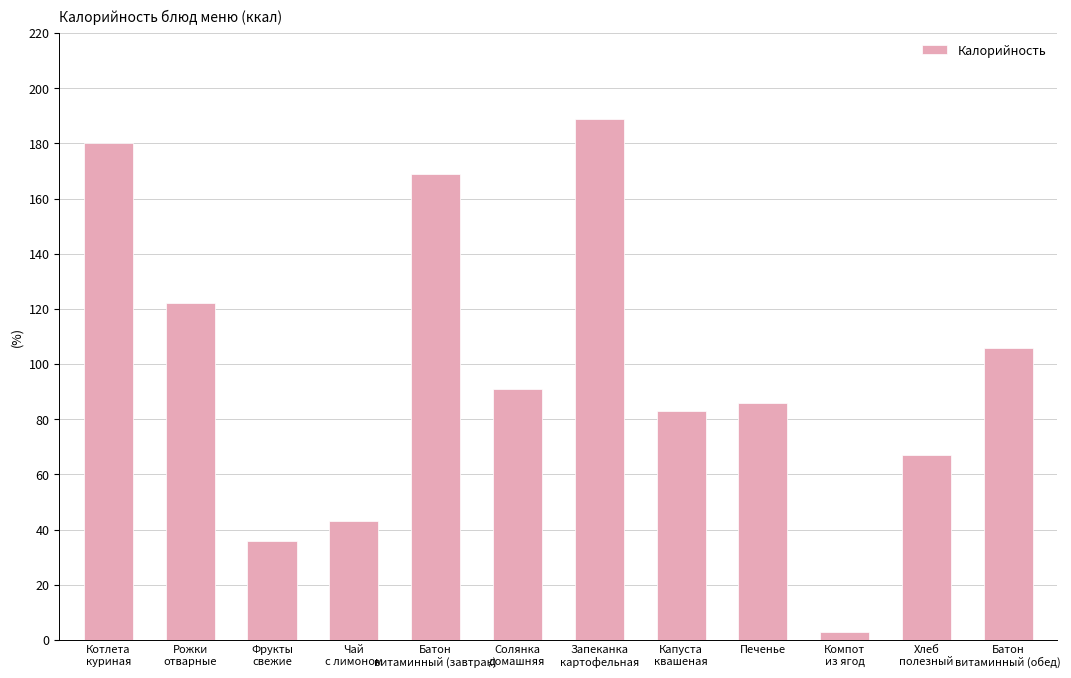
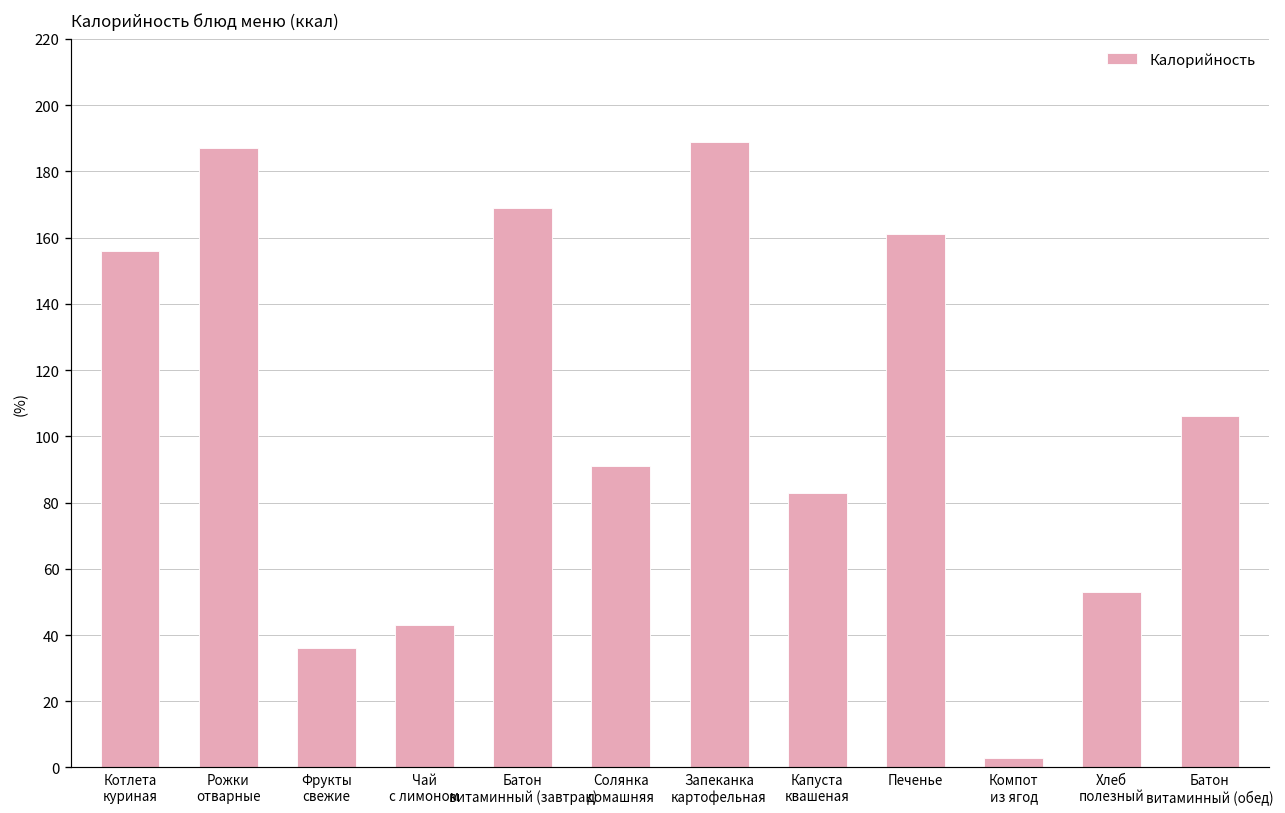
  {
-   "Котлета куриная": 180,
-   "Рожки отварные": 122,
+   "Котлета куриная": 156,
+   "Рожки отварные": 187,
    "Фрукты свежие": 36,
    "Чай с лимоном": 43,
    "Батон витаминный (завтрак)": 169,
    "Солянка домашняя": 91,
    "Запеканка картофельная": 189,
    "Капуста квашеная": 83,
-   "Печенье": 86,
+   "Печенье": 161,
    "Компот из ягод": 3,
-   "Хлеб полезный": 67,
+   "Хлеб полезный": 53,
    "Батон витаминный (обед)": 106
  }
